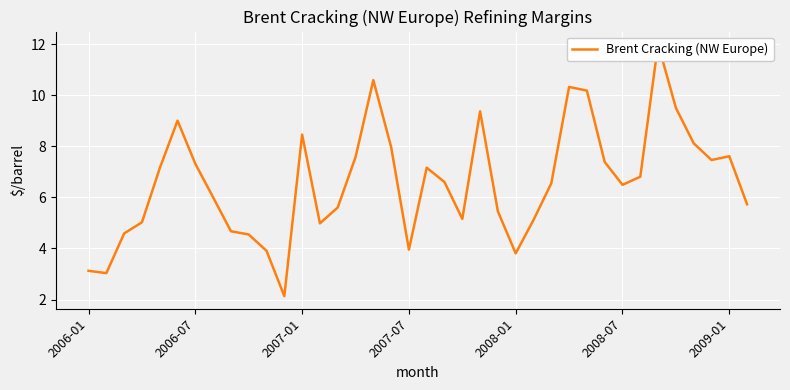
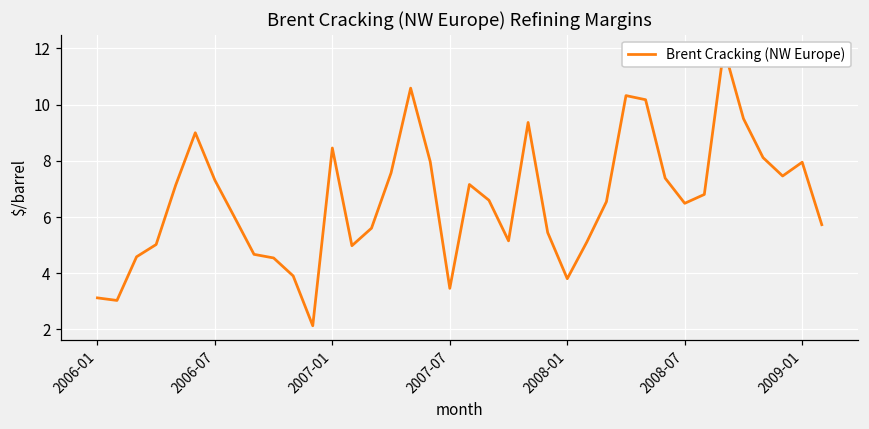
  {
    "2006-01": 3.1,
    "2006-07": 7.3,
    "2007-01": 8.5,
-   "2007-07": 4.0,
+   "2007-07": 3.5,
    "2008-01": 3.8,
    "2008-07": 6.5,
-   "2009-01": 7.6
+   "2009-01": 8.0
  }
